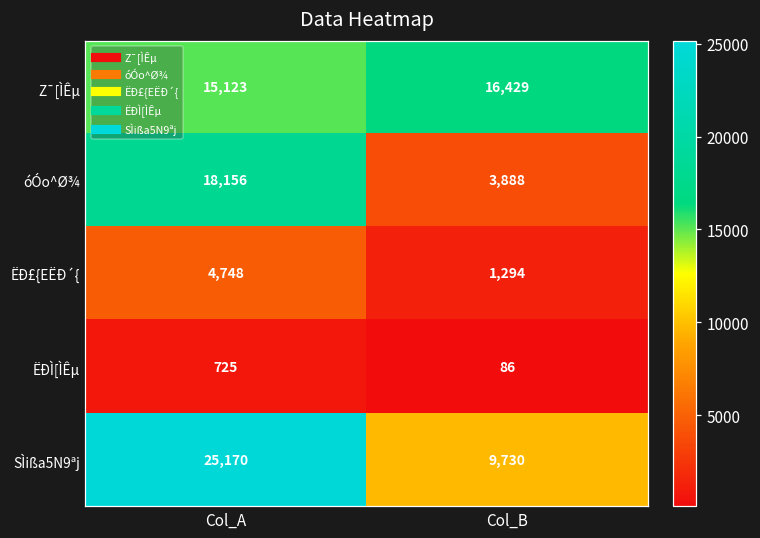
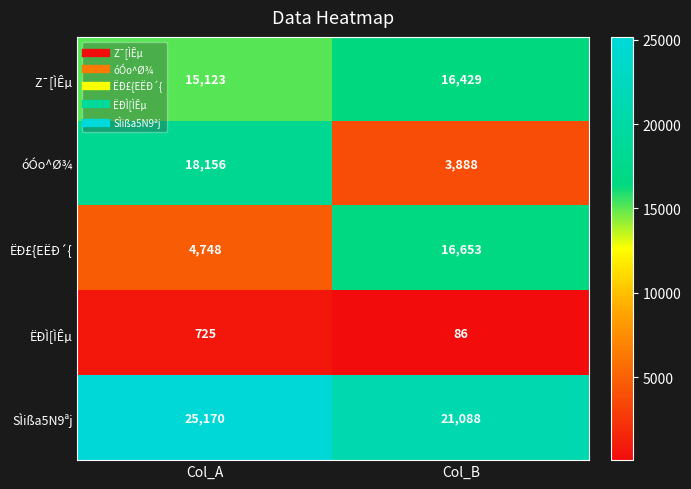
  {
    "Z¯[ÌÊµ": {
      "Col_A": "15,123",
      "Col_B": "16,429"
    },
    "óÓo^Ø¾": {
      "Col_A": "18,156",
      "Col_B": "3,888"
    },
    "ËÐ£{EËÐ´{": {
      "Col_A": "4,748",
-     "Col_B": "1,294"
+     "Col_B": "16,653"
    },
    "ËÐÌ[ÌÊµ": {
      "Col_A": "725",
      "Col_B": "86"
    },
    "SÌißa5N9ªj": {
      "Col_A": "25,170",
-     "Col_B": "9,730"
+     "Col_B": "21,088"
    }
  }
